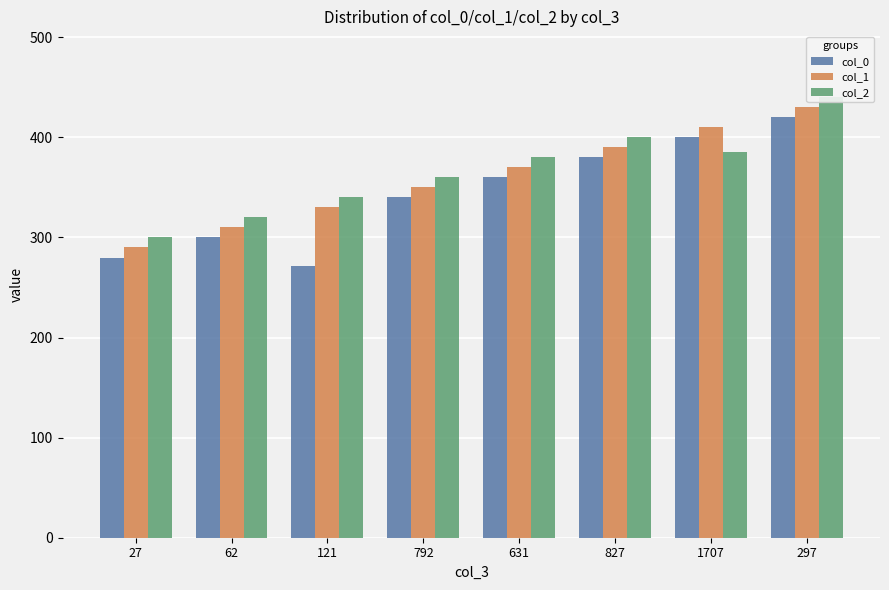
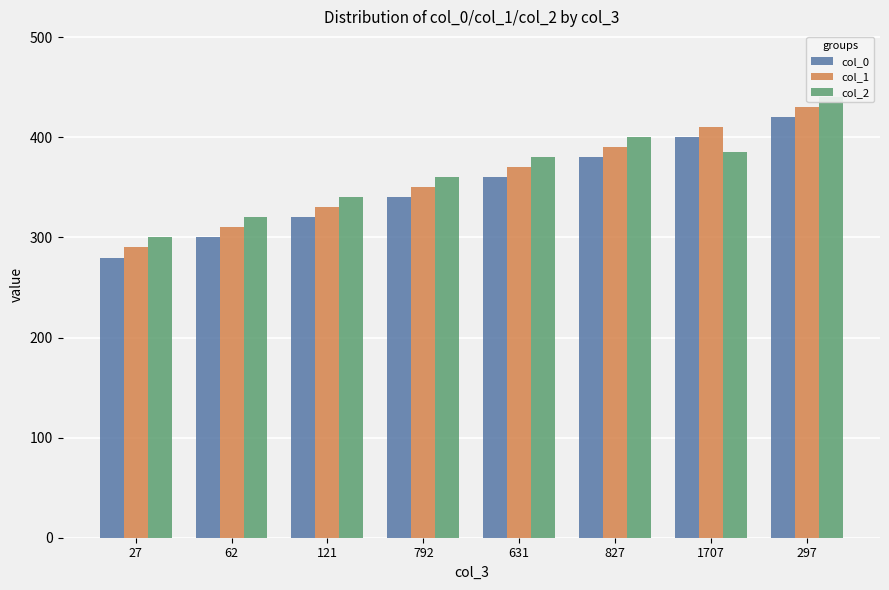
  {
    "col_0": {
      "27": 280,
      "62": 300,
-     "121": 272,
+     "121": 320,
      "792": 340,
      "631": 360,
      "827": 380,
      "1707": 400,
      "297": 420
    },
    "col_1": {
      "27": 290,
      "62": 310,
      "121": 330,
      "792": 350,
      "631": 370,
      "827": 390,
      "1707": 410,
      "297": 430
    },
    "col_2": {
      "27": 300,
      "62": 320,
      "121": 340,
      "792": 360,
      "631": 380,
      "827": 400,
      "1707": 386
    }
  }
